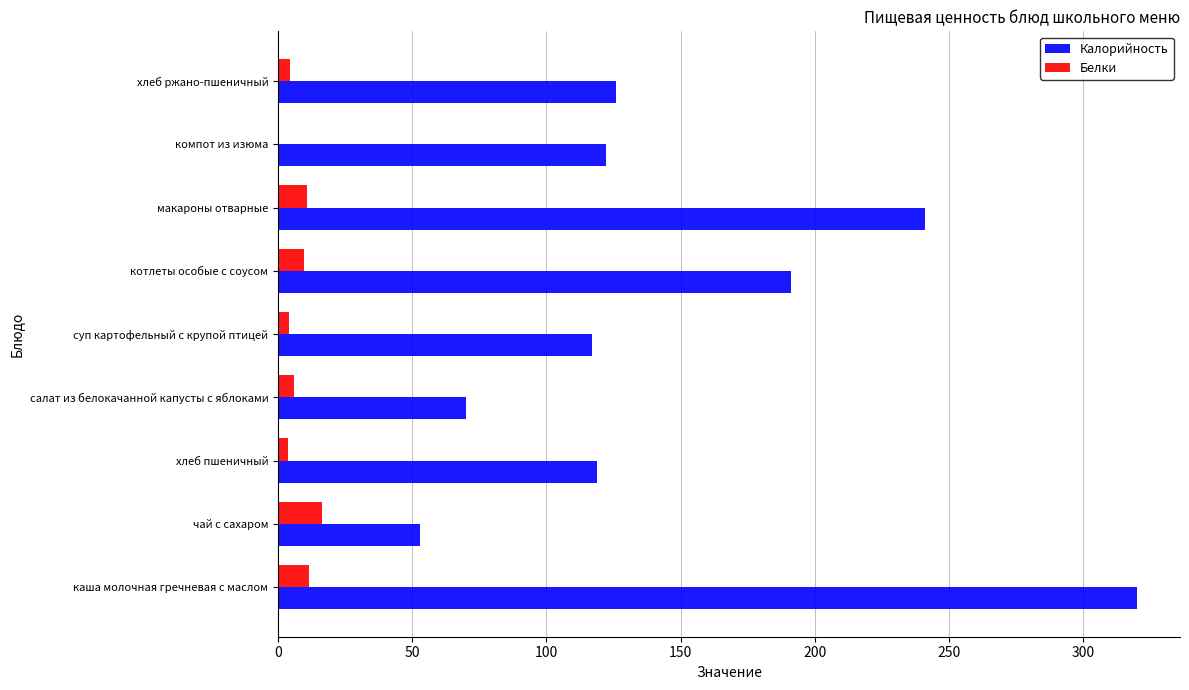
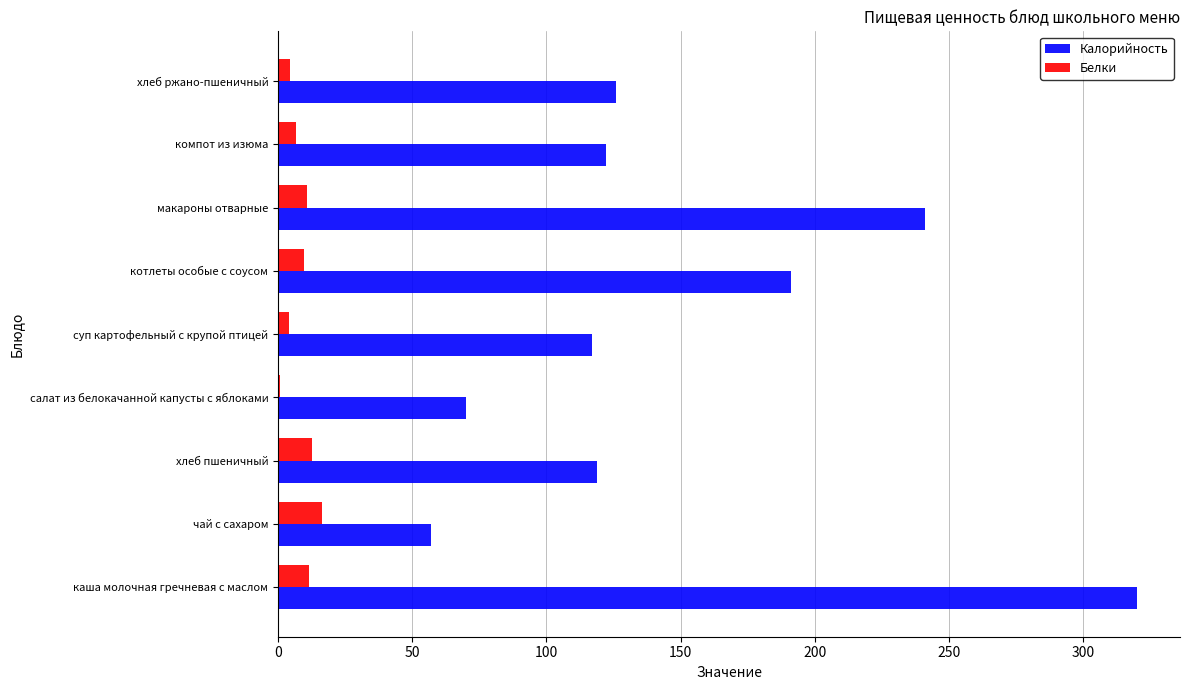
  {
    "Калорийность": {
      "хлеб ржано-пшеничный": 126,
      "компот из изюма": 122,
      "макароны отварные": 241,
      "котлеты особые с соусом": 191,
      "суп картофельный с крупой птицей": 117,
      "салат из белокачанной капусты с яблоками": 70,
      "хлеб пшеничный": 119,
-     "чай с сахаром": 53,
+     "чай с сахаром": 57,
      "каша молочная гречневая с маслом": 320
    },
    "Белки": {
      "хлеб ржано-пшеничный": 5,
-     "компот из изюма": 0,
+     "компот из изюма": 7,
      "макароны отварные": 11,
      "котлеты особые с соусом": 10,
      "суп картофельный с крупой птицей": 4,
-     "салат из белокачанной капусты с яблоками": 6,
-     "хлеб пшеничный": 4,
+     "салат из белокачанной капусты с яблоками": 1,
+     "хлеб пшеничный": 13,
      "чай с сахаром": 17,
      "каша молочная гречневая с маслом": 11
    }
  }
